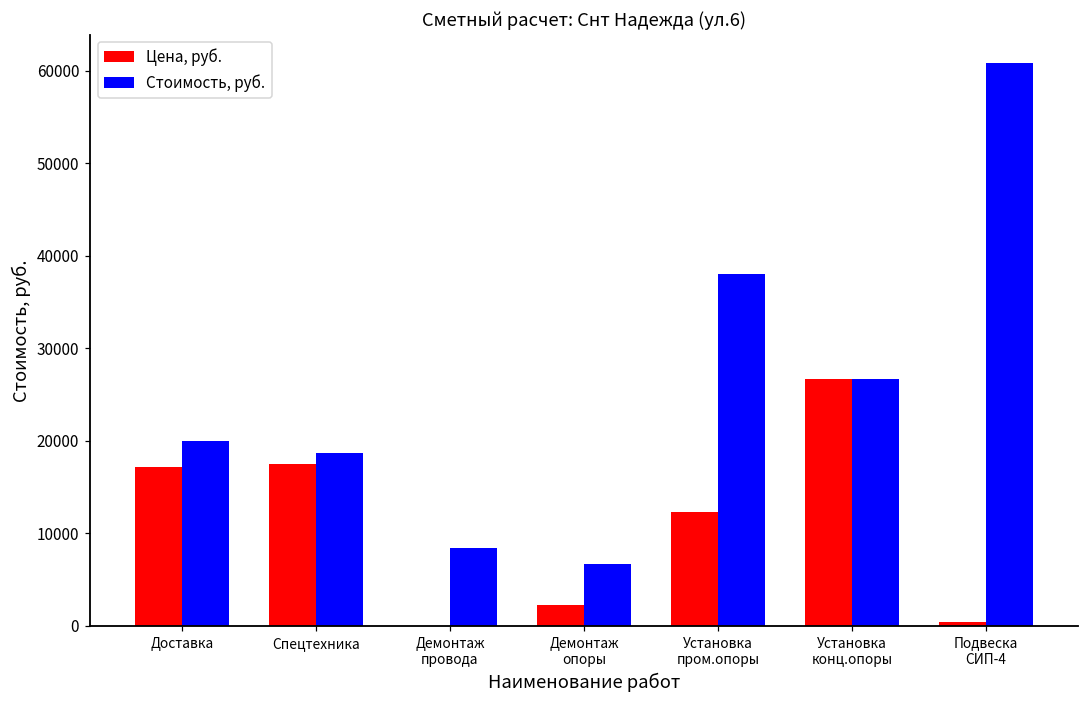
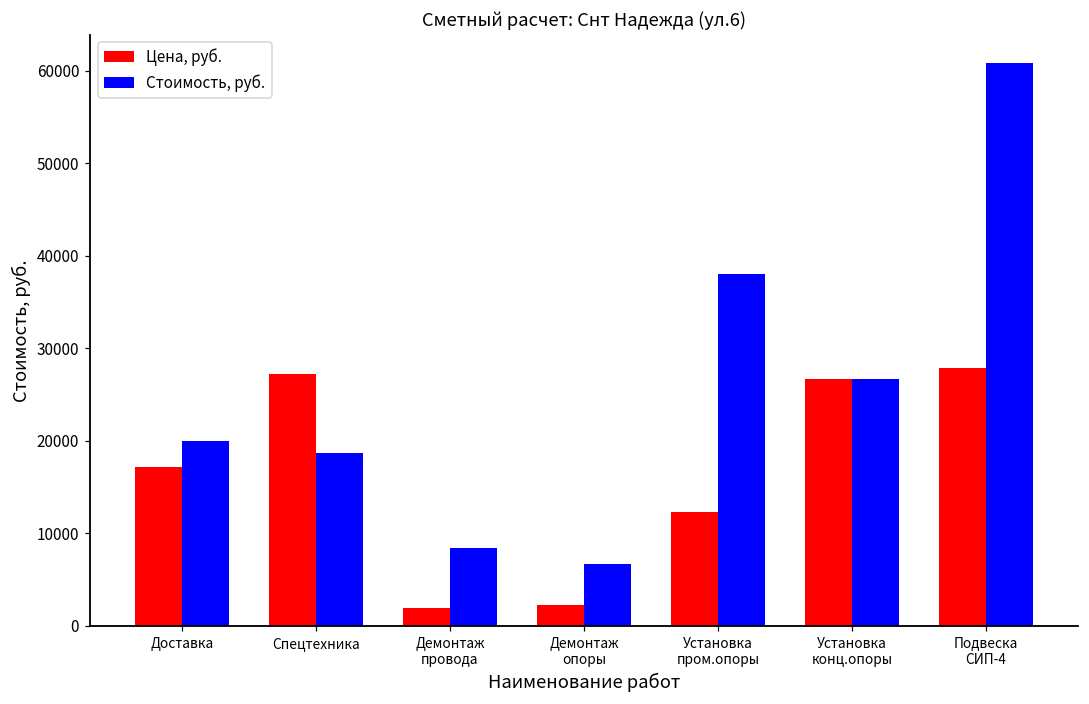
  {
    "Цена, руб.": {
      "Доставка": 17000,
-     "Спецтехника": 18000,
-     "Демонтаж провода": 0,
+     "Спецтехника": 27000,
+     "Демонтаж провода": 2000,
      "Демонтаж опоры": 2000,
      "Установка пром.опоры": 12000,
      "Установка конц.опоры": 27000,
-     "Подвеска СИП-4": 0
+     "Подвеска СИП-4": 28000
    },
    "Стоимость, руб.": {
      "Доставка": 20000,
      "Спецтехника": 19000,
      "Демонтаж провода": 8000,
      "Демонтаж опоры": 7000,
      "Установка пром.опоры": 38000,
      "Установка конц.опоры": 27000,
      "Подвеска СИП-4": 61000
    }
  }
